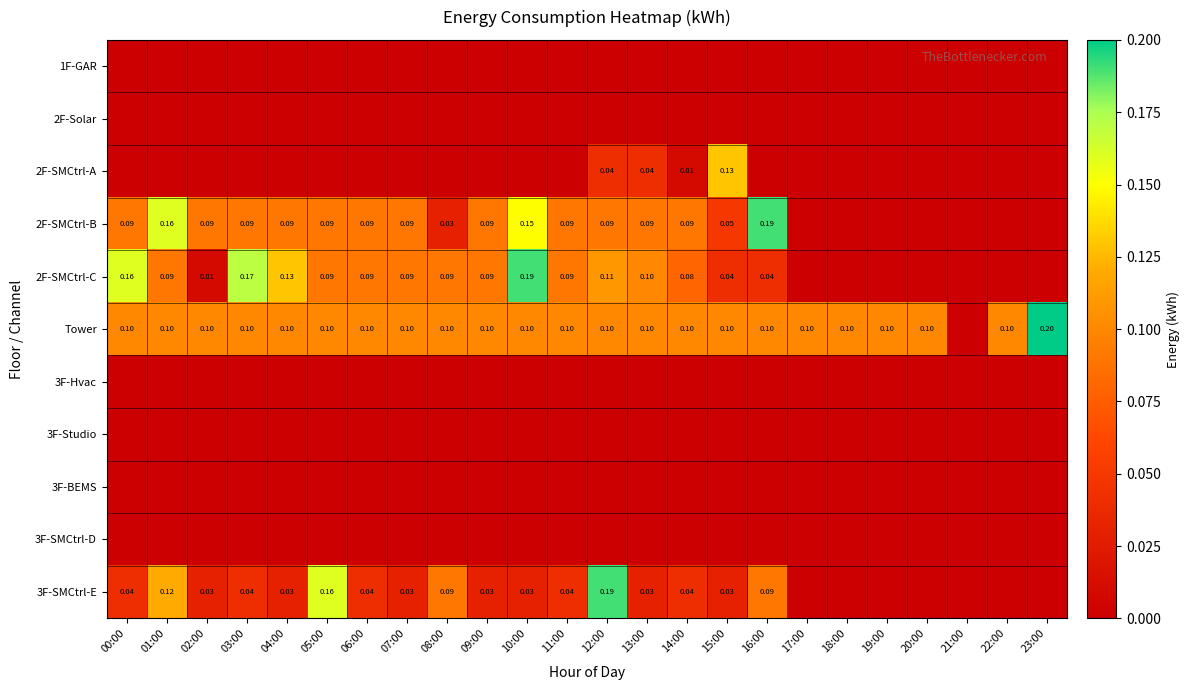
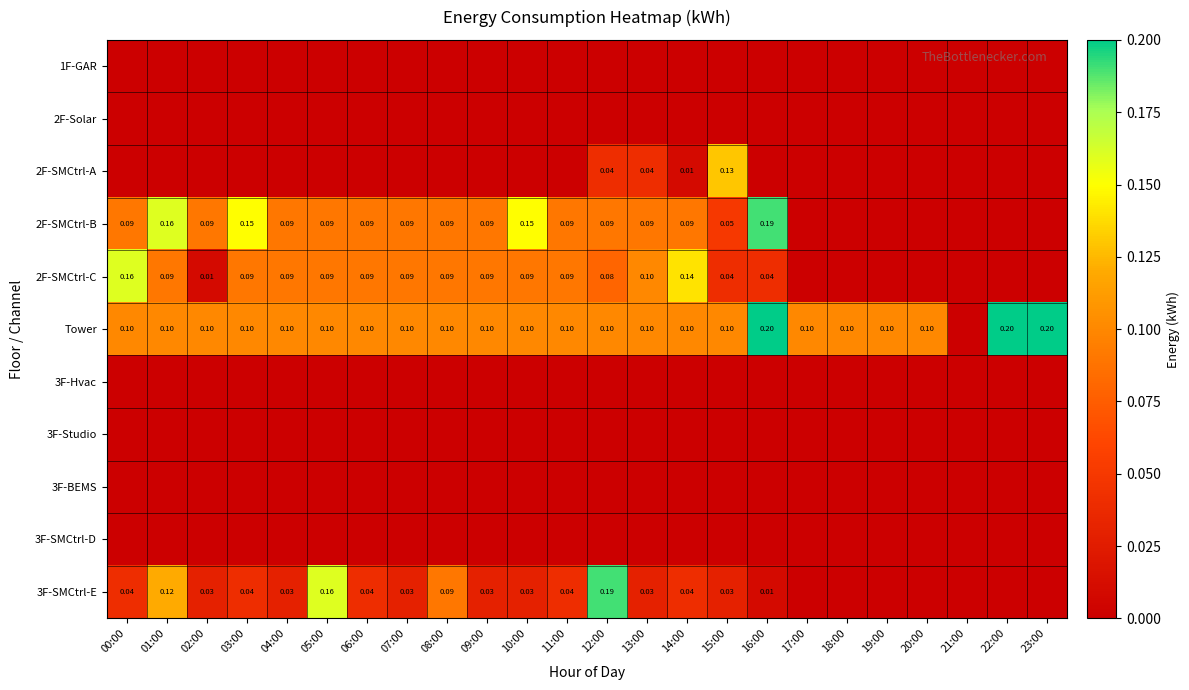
  {
    "2F-SMCtrl-A": {
      "12:00": 0.04,
      "13:00": 0.04,
      "14:00": 0.01,
      "15:00": 0.13
    },
    "2F-SMCtrl-B": {
      "00:00": 0.09,
      "01:00": 0.16,
      "02:00": 0.09,
-     "03:00": 0.09,
+     "03:00": 0.15,
      "04:00": 0.09,
      "05:00": 0.09,
      "06:00": 0.09,
      "07:00": 0.09,
-     "08:00": 0.03,
+     "08:00": 0.09,
      "09:00": 0.09,
      "10:00": 0.15,
      "11:00": 0.09,
      "12:00": 0.09,
      "13:00": 0.09,
      "14:00": 0.09,
      "15:00": 0.05,
      "16:00": 0.19
    },
    "2F-SMCtrl-C": {
      "00:00": 0.16,
      "01:00": 0.09,
      "02:00": 0.01,
-     "03:00": 0.17,
-     "04:00": 0.13,
+     "03:00": 0.09,
+     "04:00": 0.09,
      "05:00": 0.09,
      "06:00": 0.09,
      "07:00": 0.09,
      "08:00": 0.09,
      "09:00": 0.09,
-     "10:00": 0.19,
+     "10:00": 0.09,
      "11:00": 0.09,
-     "12:00": 0.11,
+     "12:00": 0.08,
      "13:00": 0.10,
-     "14:00": 0.08,
+     "14:00": 0.14,
      "15:00": 0.04,
      "16:00": 0.04
    },
    "Tower": {
      "00:00": 0.10,
      "01:00": 0.10,
      "02:00": 0.10,
      "03:00": 0.10,
      "04:00": 0.10,
      "05:00": 0.10,
      "06:00": 0.10,
      "07:00": 0.10,
      "08:00": 0.10,
      "09:00": 0.10,
      "10:00": 0.10,
      "11:00": 0.10,
      "12:00": 0.10,
      "13:00": 0.10,
      "14:00": 0.10,
      "15:00": 0.10,
-     "16:00": 0.10,
+     "16:00": 0.20,
      "17:00": 0.10,
      "18:00": 0.10,
      "19:00": 0.10,
      "20:00": 0.10,
-     "22:00": 0.10,
+     "22:00": 0.20,
      "23:00": 0.20
    },
    "3F-SMCtrl-E": {
      "00:00": 0.04,
      "01:00": 0.12,
      "02:00": 0.03,
      "03:00": 0.04,
      "04:00": 0.03,
      "05:00": 0.16,
      "06:00": 0.04,
      "07:00": 0.03,
      "08:00": 0.09,
      "09:00": 0.03,
      "10:00": 0.03,
      "11:00": 0.04,
      "12:00": 0.19,
      "13:00": 0.03,
      "14:00": 0.04,
      "15:00": 0.03,
-     "16:00": 0.09
+     "16:00": 0.01
    }
  }
